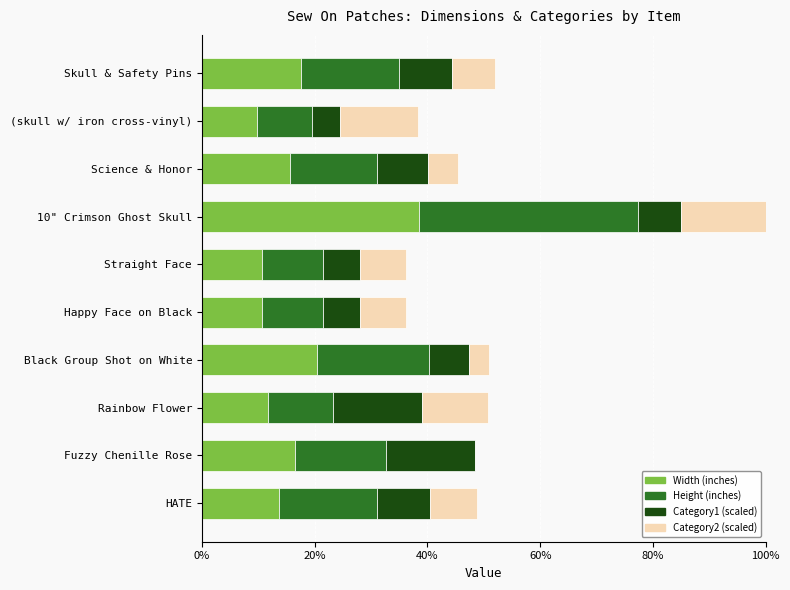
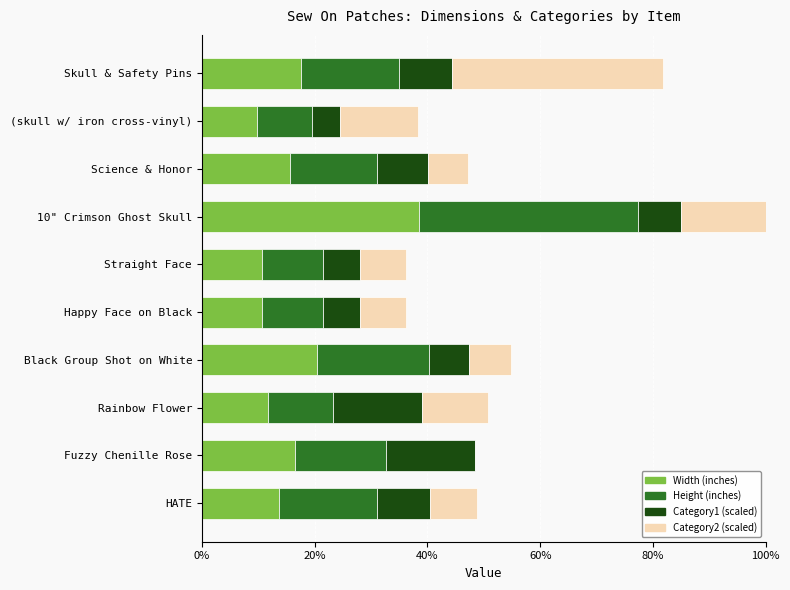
  {
    "Width (inches)": {
      "Skull & Safety Pins": "17%",
      "(skull w/ iron cross-vinyl)": "10%",
      "Science & Honor": "16%",
      "10\" Crimson Ghost Skull": "38%",
      "Straight Face": "11%",
      "Happy Face on Black": "11%",
      "Black Group Shot on White": "20%",
      "Rainbow Flower": "12%",
      "Fuzzy Chenille Rose": "17%",
      "HATE": "14%"
    },
    "Category2 (scaled)": {
-     "Skull & Safety Pins": "8%",
+     "Skull & Safety Pins": "37%",
      "(skull w/ iron cross-vinyl)": "14%",
-     "Science & Honor": "5%",
+     "Science & Honor": "7%",
      "10\" Crimson Ghost Skull": "15%",
      "Straight Face": "8%",
      "Happy Face on Black": "8%",
-     "Black Group Shot on White": "3%",
+     "Black Group Shot on White": "8%",
      "Rainbow Flower": "12%",
      "Fuzzy Chenille Rose": "0%",
      "HATE": "8%"
    }
  }
